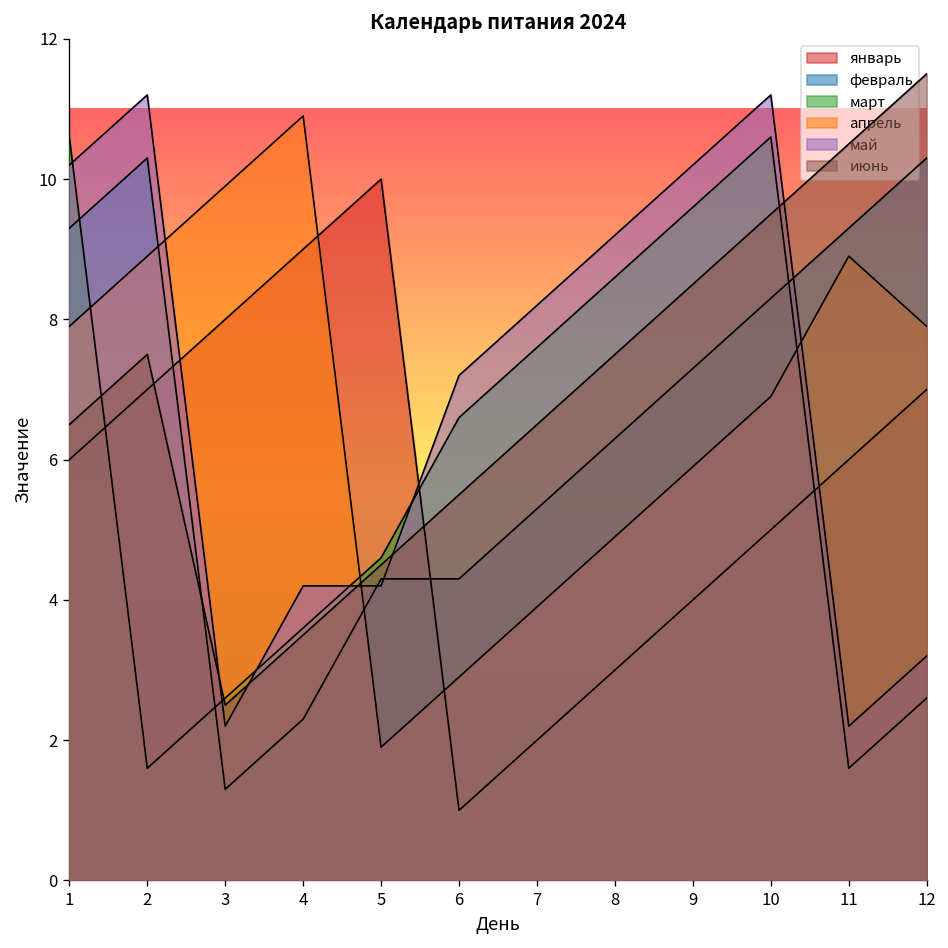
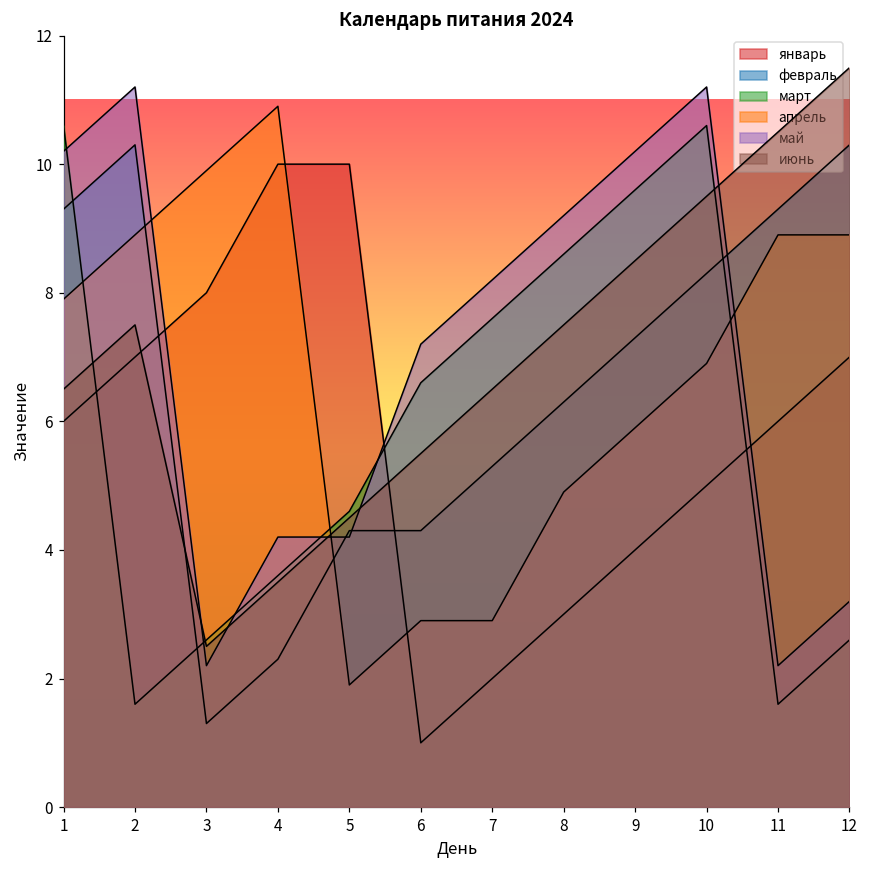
  {
    "январь": {
      "1": 6,
      "2": 7,
      "3": 8,
-     "4": 9,
+     "4": 10,
      "5": 10,
      "6": 1,
      "7": 2,
      "8": 3,
      "9": 4,
      "10": 5,
      "11": 6,
      "12": 7
    },
    "февраль": {
      "1": 9.3,
      "2": 10.3,
      "3": 1.3,
      "4": 2.3,
      "5": 4.3,
      "6": 4.3,
      "7": 5.3,
      "8": 6.3,
      "9": 7.3,
      "10": 8.3,
      "11": 9.3,
      "12": 10.3
    },
    "март": {
      "1": 10.6,
      "2": 1.6,
      "3": 2.6,
      "4": 3.6,
      "5": 4.6,
      "6": 6.6,
      "7": 7.6,
      "8": 8.6,
      "9": 9.6,
      "10": 10.6,
      "11": 1.6,
      "12": 2.6
    },
    "апрель": {
      "1": 7.9,
      "2": 8.9,
      "3": 9.9,
      "4": 10.9,
      "5": 1.9,
      "6": 2.9,
-     "7": 3.9,
+     "7": 2.9,
      "8": 4.9,
      "9": 5.9,
      "10": 6.9,
      "11": 8.9,
-     "12": 7.9
+     "12": 8.9
    },
    "май": {
      "1": 10.2,
      "2": 11.2,
      "3": 2.2,
      "4": 4.2,
      "5": 4.2,
      "6": 7.2,
      "7": 8.2,
      "8": 9.2,
      "9": 10.2,
      "10": 11.2,
      "11": 2.2,
      "12": 3.2
    },
    "июнь": {
      "1": 6.5,
      "2": 7.5,
      "3": 2.5,
      "4": 3.5,
      "5": 4.5,
      "6": 5.5,
      "7": 6.5,
      "8": 7.5,
      "9": 8.5,
      "10": 9.5,
      "12": 11.5
    }
  }
